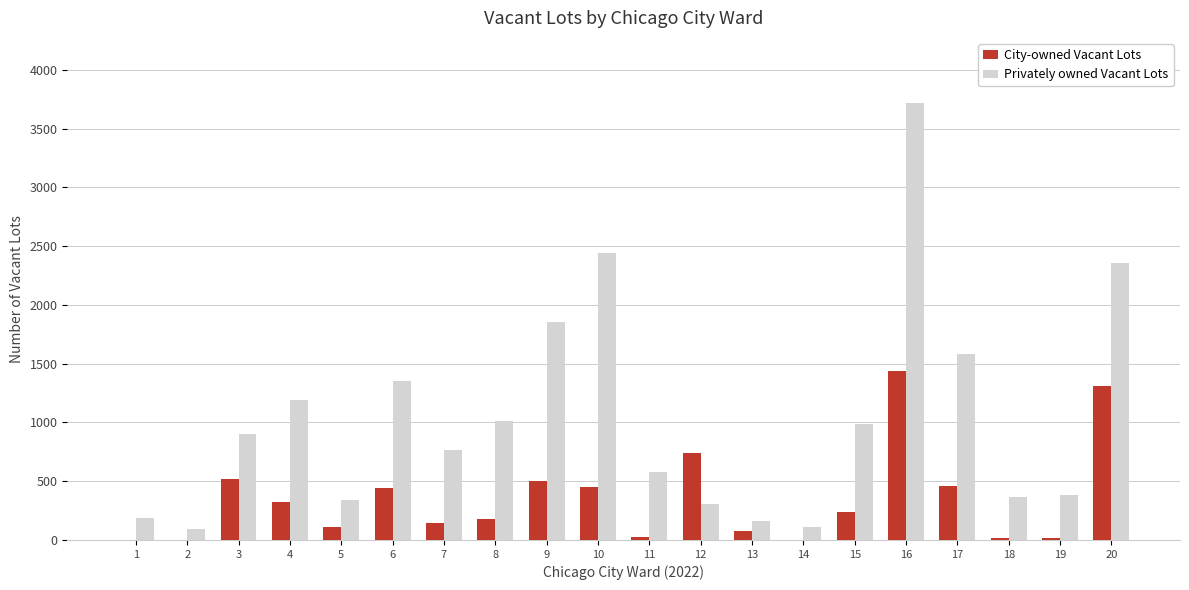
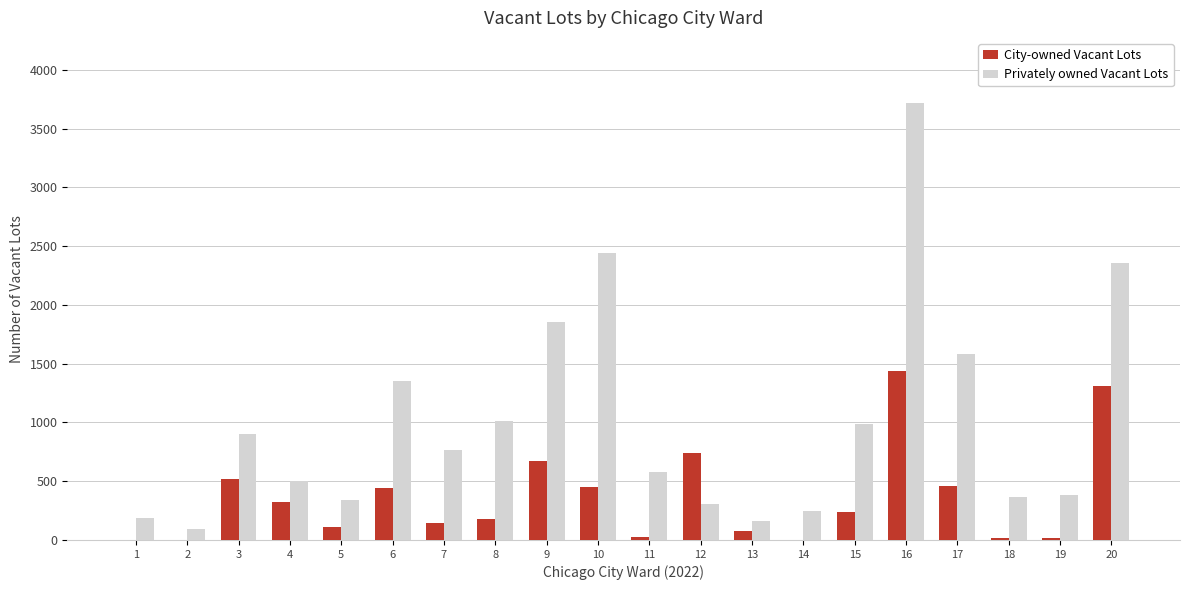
  {
    "City-owned Vacant Lots": {
      "3": 520,
      "4": 330,
      "5": 110,
      "6": 440,
      "7": 140,
      "8": 180,
-     "9": 510,
+     "9": 670,
      "10": 450,
      "11": 20,
      "12": 740,
      "13": 70,
      "15": 240,
      "16": 1440,
      "17": 460,
      "20": 1310
    },
    "Privately owned Vacant Lots": {
      "1": 190,
      "2": 100,
      "3": 900,
-     "4": 1190,
+     "4": 500,
      "5": 340,
      "6": 1350,
      "7": 770,
      "8": 1020,
      "9": 1850,
      "10": 2440,
      "11": 580,
      "12": 310,
      "13": 160,
-     "14": 110,
+     "14": 240,
      "15": 980,
      "16": 3720,
      "17": 1590,
      "18": 370,
      "19": 380,
      "20": 2360
    }
  }
